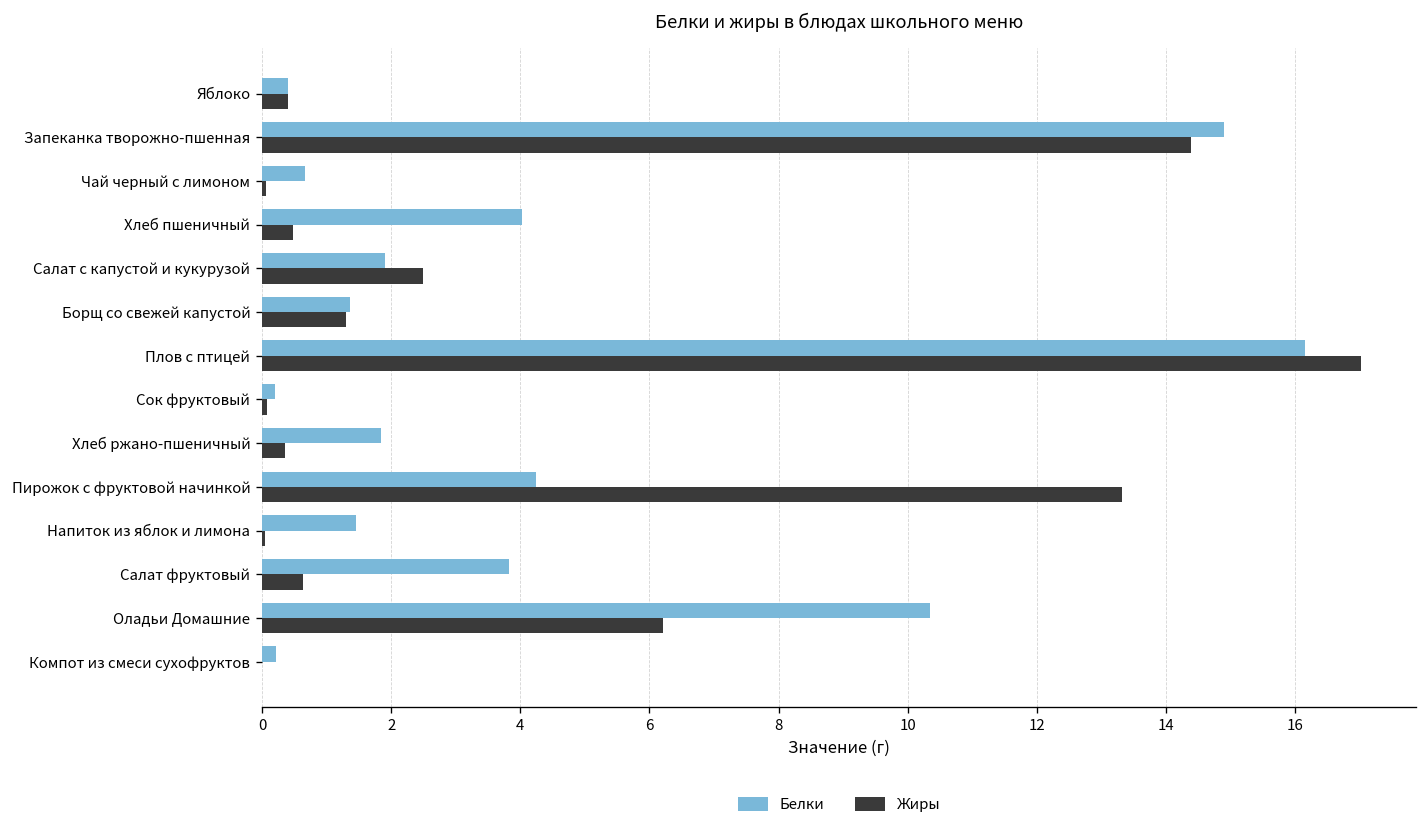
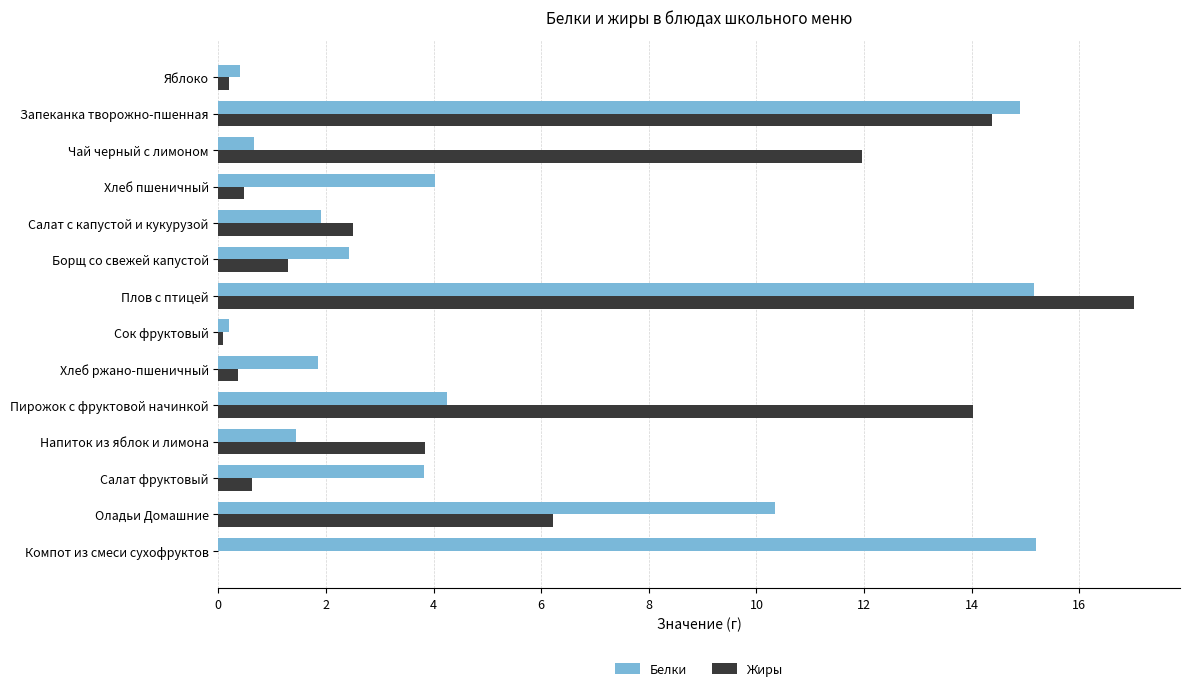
  {
    "Белки": {
      "Яблоко": 0.4,
      "Запеканка творожно-пшенная": 14.9,
      "Чай черный с лимоном": 0.7,
      "Хлеб пшеничный": 4.0,
      "Салат с капустой и кукурузой": 1.9,
-     "Борщ со свежей капустой": 1.4,
-     "Плов с птицей": 16.2,
+     "Борщ со свежей капустой": 2.4,
+     "Плов с птицей": 15.2,
      "Сок фруктовый": 0.2,
      "Хлеб ржано-пшеничный": 1.9,
      "Пирожок с фруктовой начинкой": 4.3,
      "Напиток из яблок и лимона": 1.5,
      "Салат фруктовый": 3.8,
      "Оладьи Домашние": 10.4,
-     "Компот из смеси сухофруктов": 0.2
+     "Компот из смеси сухофруктов": 15.2
    },
    "Жиры": {
-     "Яблоко": 0.4,
+     "Яблоко": 0.2,
      "Запеканка творожно-пшенная": 14.4,
-     "Чай черный с лимоном": 0.1,
+     "Чай черный с лимоном": 12.0,
      "Хлеб пшеничный": 0.5,
      "Салат с капустой и кукурузой": 2.5,
      "Борщ со свежей капустой": 1.3,
      "Плов с птицей": 17.0,
      "Сок фруктовый": 0.1,
      "Хлеб ржано-пшеничный": 0.4,
-     "Пирожок с фруктовой начинкой": 13.3,
-     "Напиток из яблок и лимона": 0.0,
+     "Пирожок с фруктовой начинкой": 14.0,
+     "Напиток из яблок и лимона": 3.8,
      "Салат фруктовый": 0.6,
      "Оладьи Домашние": 6.2,
      "Компот из смеси сухофруктов": 0.0
    }
  }
